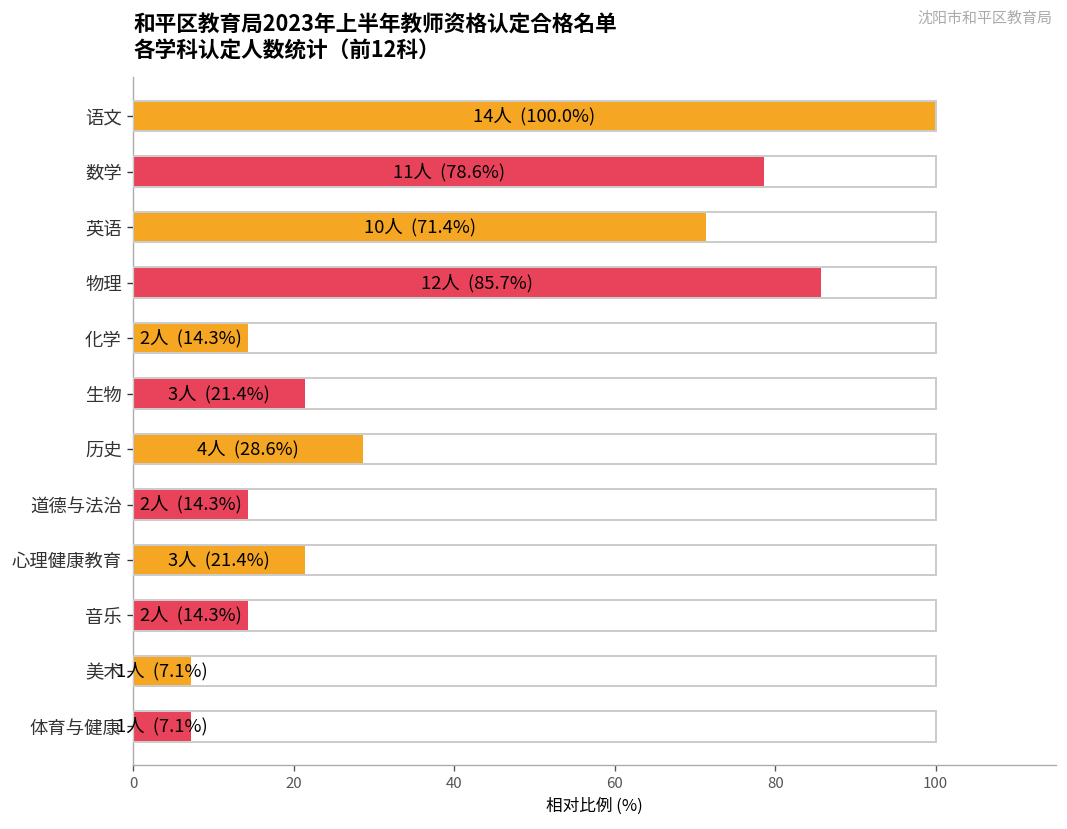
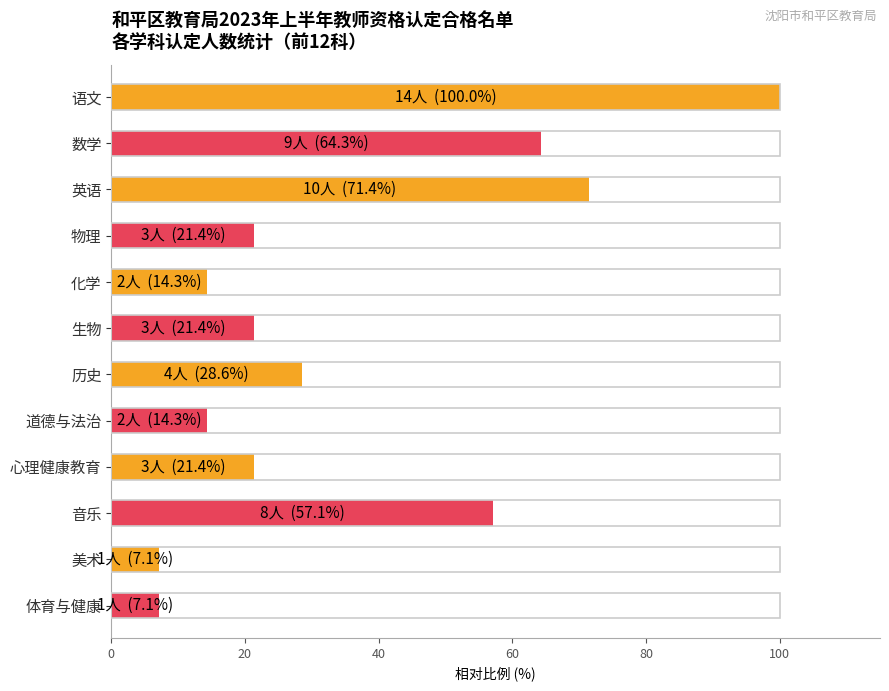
  {
    "语文": "(100.0%)",
-   "数学": "11人 (78.6%)",
+   "数学": "9人 (64.3%)",
    "英语": "(71.4%)",
-   "物理": "12人 (85.7%)",
+   "物理": "3人 (21.4%)",
    "化学": "(14.3%)",
    "生物": "(21.4%)",
    "历史": "(28.6%)",
    "道德与法治": "(14.3%)",
    "心理健康教育": "(21.4%)",
-   "音乐": "2人 (14.3%)",
+   "音乐": "8人 (57.1%)",
    "美术": "(7.1%)",
    "体育与健康": "(7.1%)"
  }
